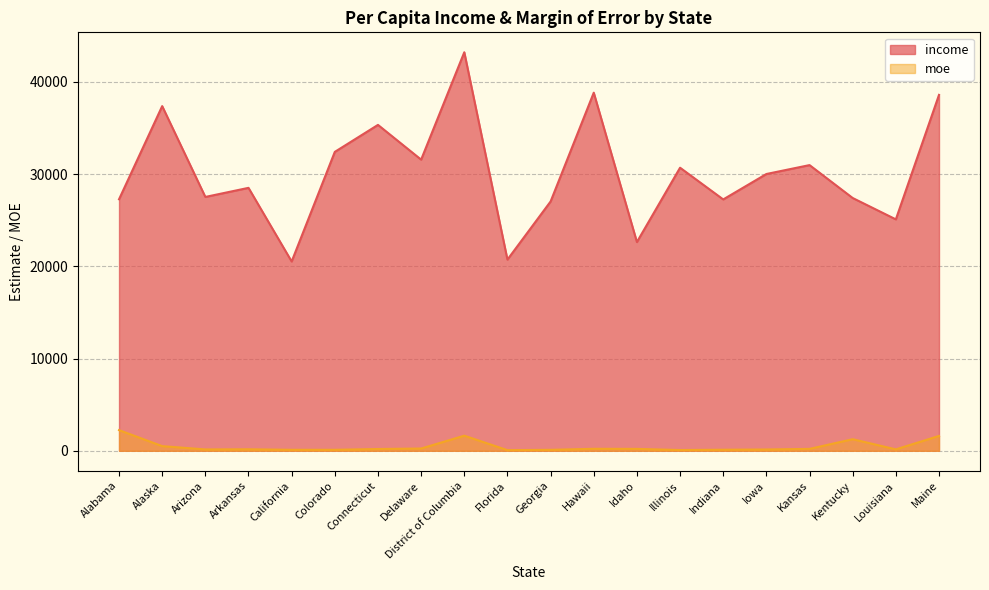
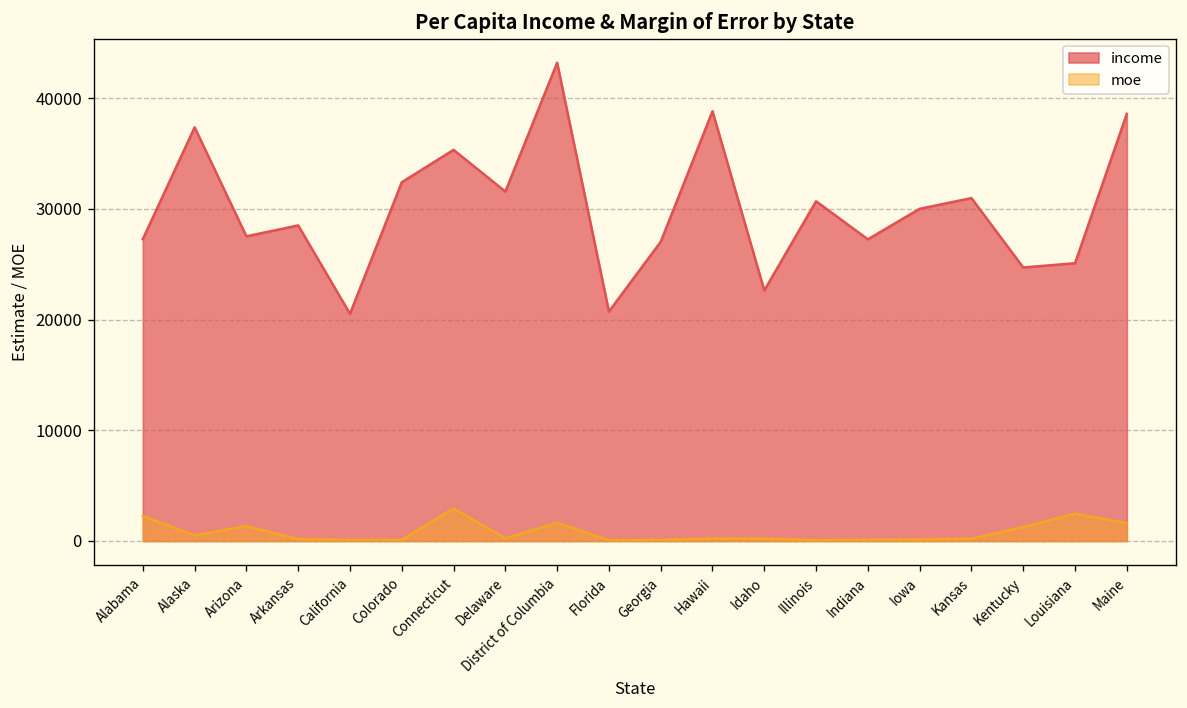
  {
    "income": {
      "Alabama": 27000,
      "Alaska": 37000,
      "Arizona": 28000,
      "Arkansas": 29000,
      "California": 21000,
      "Colorado": 32000,
      "Connecticut": 35000,
      "Delaware": 32000,
      "District of Columbia": 43000,
      "Florida": 21000,
      "Georgia": 27000,
      "Hawaii": 39000,
      "Idaho": 23000,
      "Illinois": 31000,
      "Indiana": 27000,
      "Iowa": 30000,
      "Kansas": 31000,
-     "Kentucky": 27000,
+     "Kentucky": 25000,
      "Louisiana": 25000,
      "Maine": 39000
    },
    "moe": {
      "Alabama": 2000,
      "Alaska": 1000,
-     "Arizona": 0,
+     "Arizona": 1000,
      "Arkansas": 0,
      "California": 0,
      "Colorado": 0,
-     "Connecticut": 0,
+     "Connecticut": 3000,
      "Delaware": 0,
      "District of Columbia": 2000,
      "Florida": 0,
      "Georgia": 0,
      "Hawaii": 0,
      "Idaho": 0,
      "Illinois": 0,
      "Indiana": 0,
      "Iowa": 0,
      "Kansas": 0,
      "Kentucky": 1000,
-     "Louisiana": 0,
+     "Louisiana": 2000,
      "Maine": 2000
    }
  }
